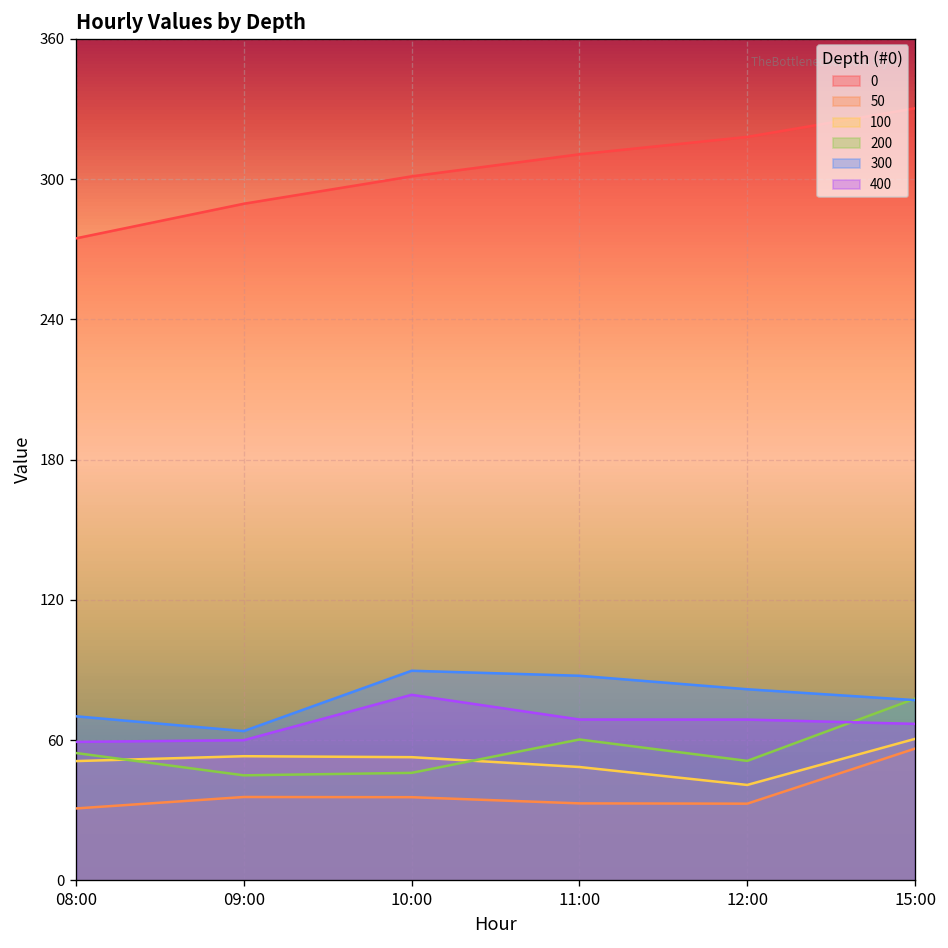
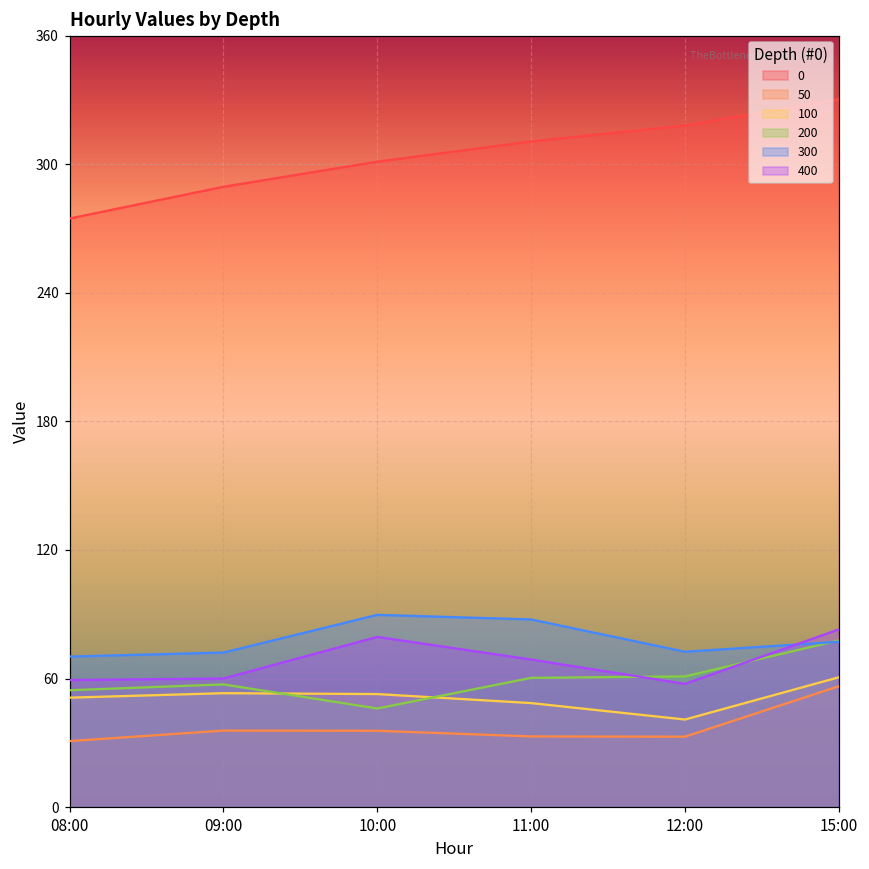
  {
    "200": {
      "08:00": 55,
-     "09:00": 45,
+     "09:00": 57,
      "10:00": 46,
      "11:00": 60,
-     "12:00": 51
+     "12:00": 61
    },
    "300": {
      "08:00": 70,
-     "09:00": 64,
+     "09:00": 72,
      "10:00": 90,
      "11:00": 88,
-     "12:00": 82
+     "12:00": 72
    },
    "400": {
      "08:00": 59,
      "09:00": 60,
      "10:00": 79,
      "11:00": 69,
-     "12:00": 69,
-     "15:00": 67
+     "12:00": 58,
+     "15:00": 83
    }
  }
